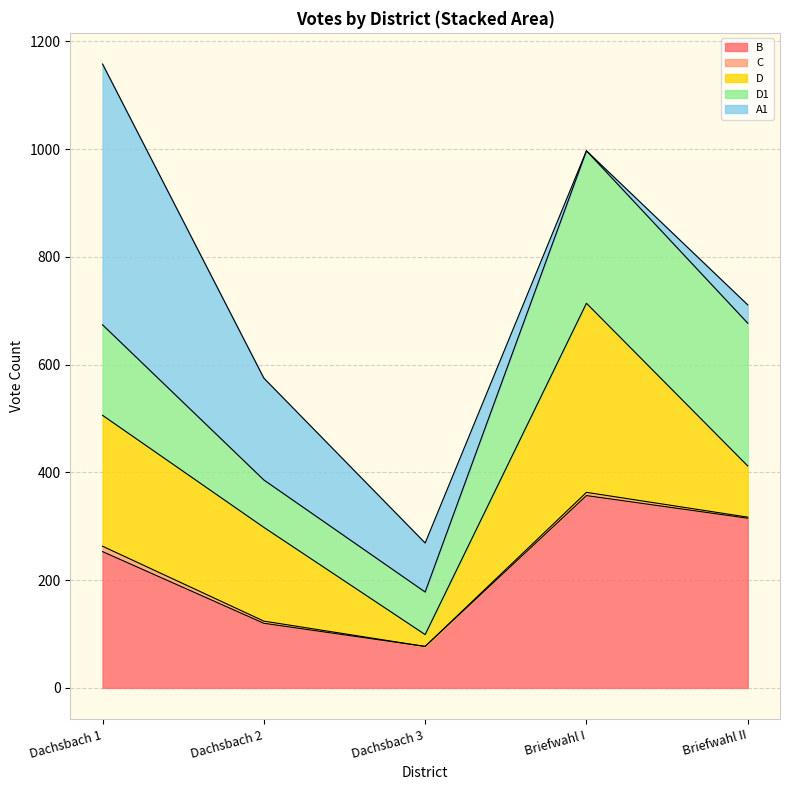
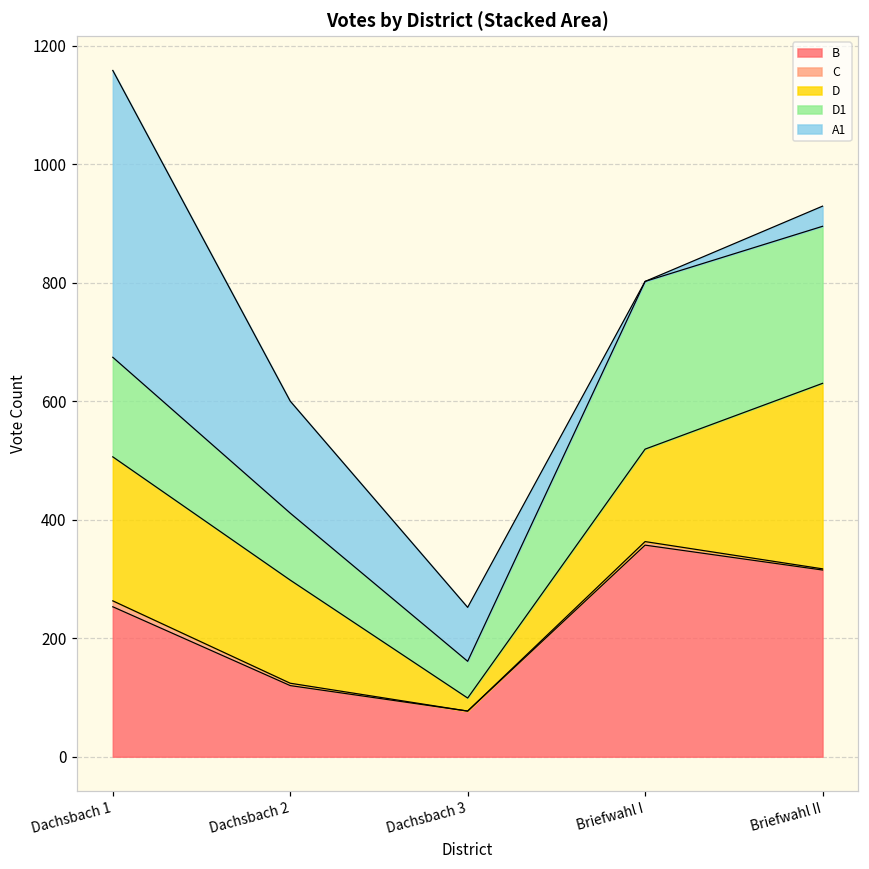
  {
    "D": {
      "Dachsbach 1": 240,
      "Dachsbach 2": 170,
      "Dachsbach 3": 20,
-     "Briefwahl I": 350,
-     "Briefwahl II": 100
+     "Briefwahl I": 160,
+     "Briefwahl II": 310
    },
    "D1": {
      "Dachsbach 1": 170,
-     "Dachsbach 2": 90,
-     "Dachsbach 3": 80,
+     "Dachsbach 2": 110,
+     "Dachsbach 3": 60,
      "Briefwahl II": 270
    },
    "A1": {
      "Dachsbach 1": 480,
      "Dachsbach 2": 190,
      "Dachsbach 3": 90,
      "Briefwahl II": 30
    }
  }
